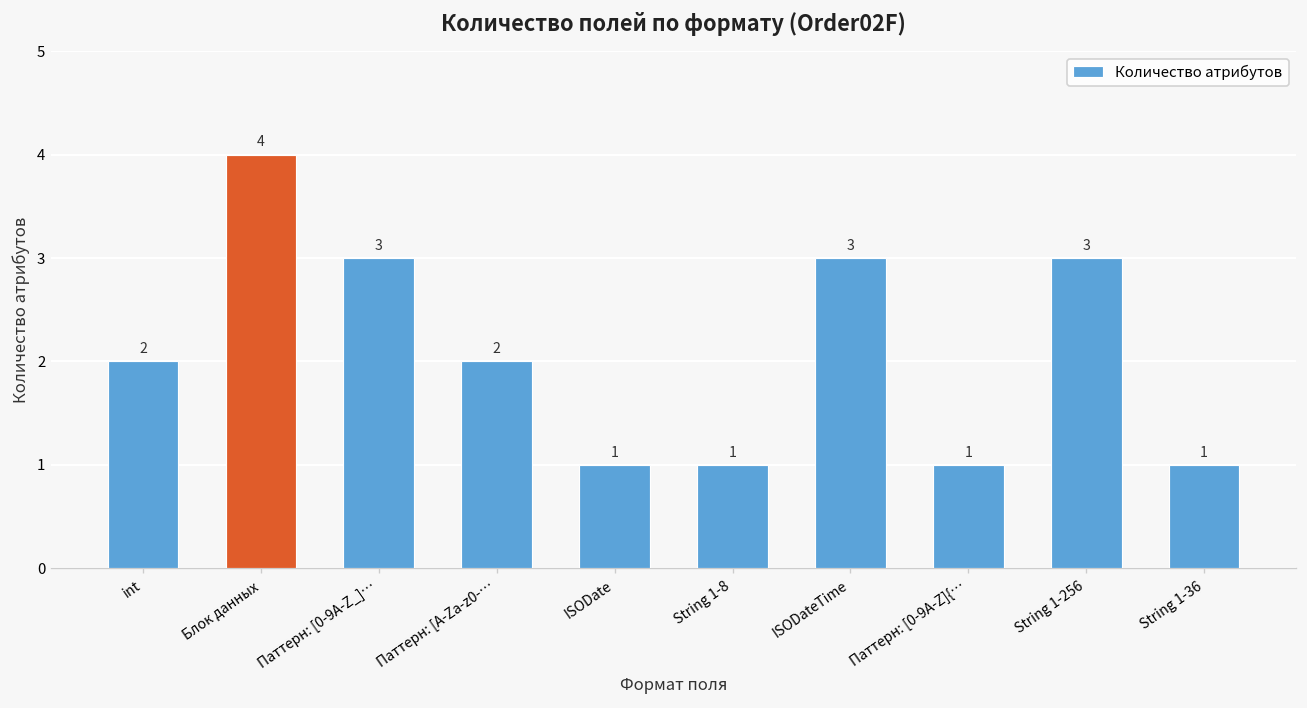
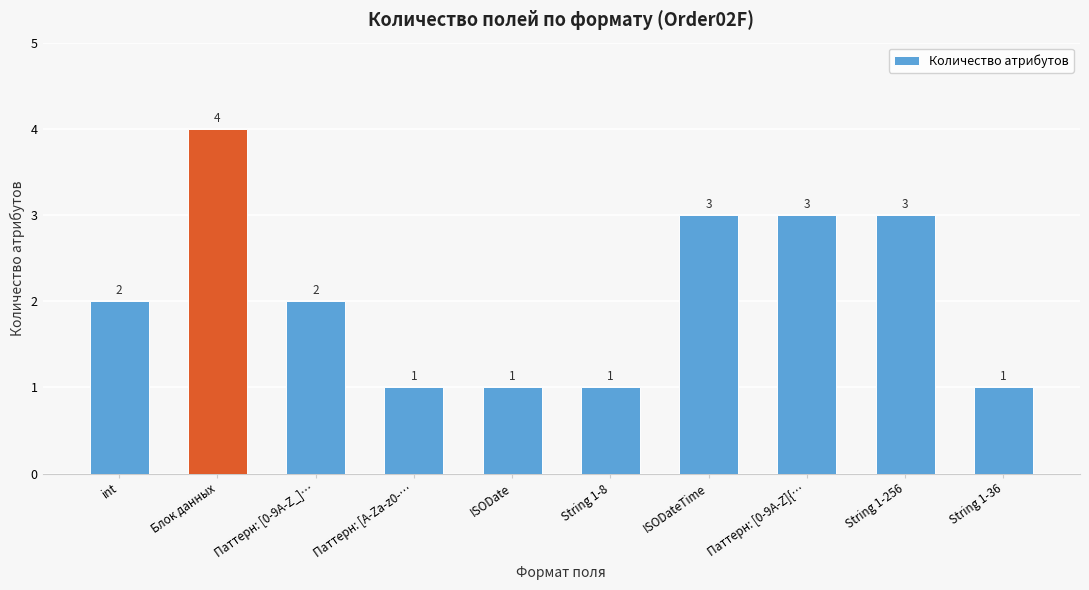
  {
    "int": 2,
    "Блок данных": 4,
-   "Паттерн: [0-9A-Z_]…": 3,
-   "Паттерн: [A-Za-z0-…": 2,
+   "Паттерн: [0-9A-Z_]…": 2,
+   "Паттерн: [A-Za-z0-…": 1,
    "ISODate": 1,
    "String 1-8": 1,
    "ISODateTime": 3,
-   "Паттерн: [0-9A-Z]{…": 1,
+   "Паттерн: [0-9A-Z]{…": 3,
    "String 1-256": 3,
    "String 1-36": 1
  }
